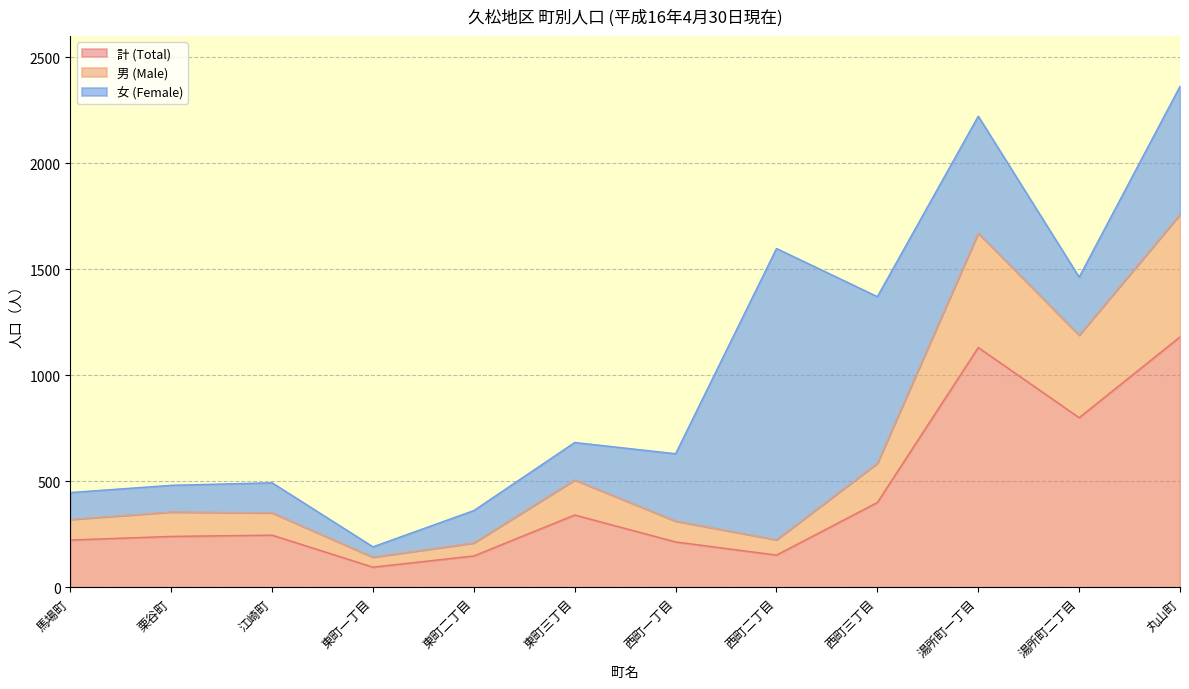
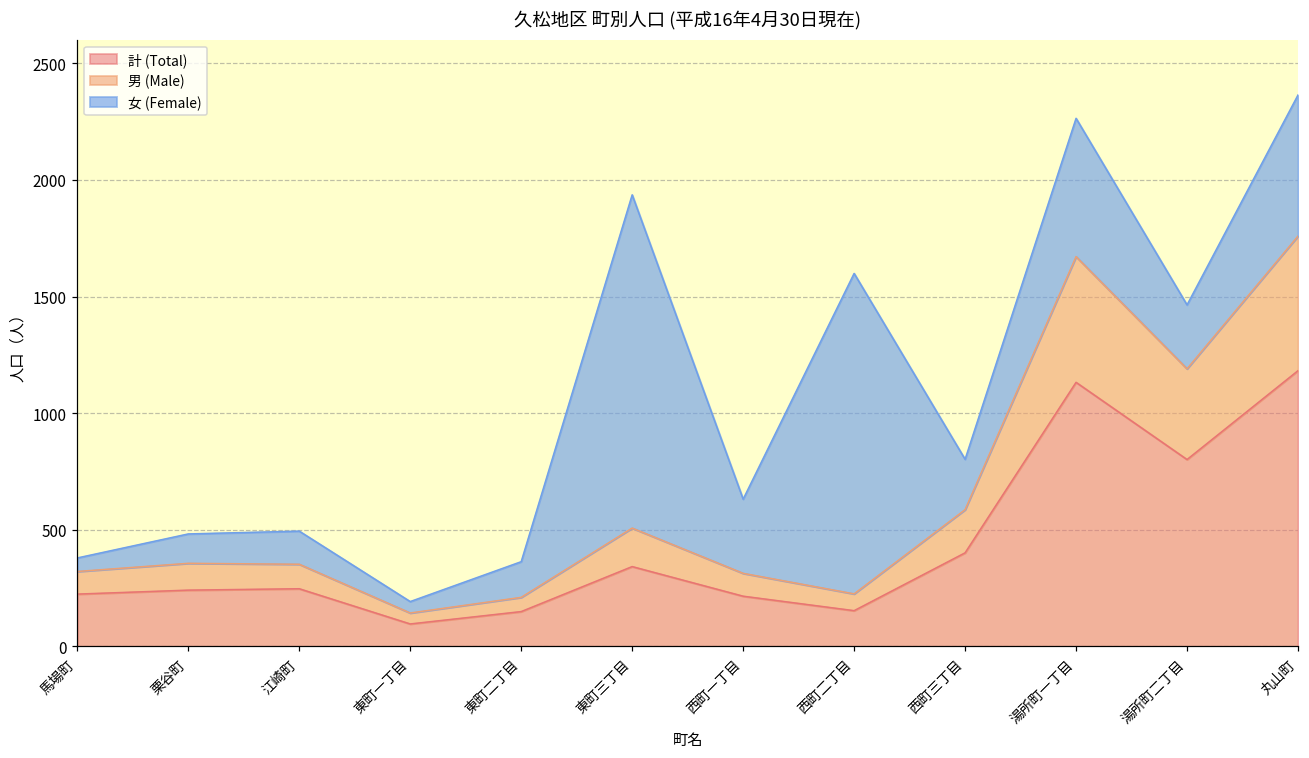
  {
    "女 (Female)": {
-     "馬場町": 130,
+     "馬場町": 60,
      "栗谷町": 130,
      "江崎町": 140,
      "東町一丁目": 50,
      "東町二丁目": 150,
-     "東町三丁目": 180,
+     "東町三丁目": 1430,
      "西町一丁目": 320,
      "西町二丁目": 1370,
-     "西町三丁目": 790,
-     "湯所町一丁目": 550,
+     "西町三丁目": 220,
+     "湯所町一丁目": 590,
      "湯所町二丁目": 270,
      "丸山町": 610
    }
  }
